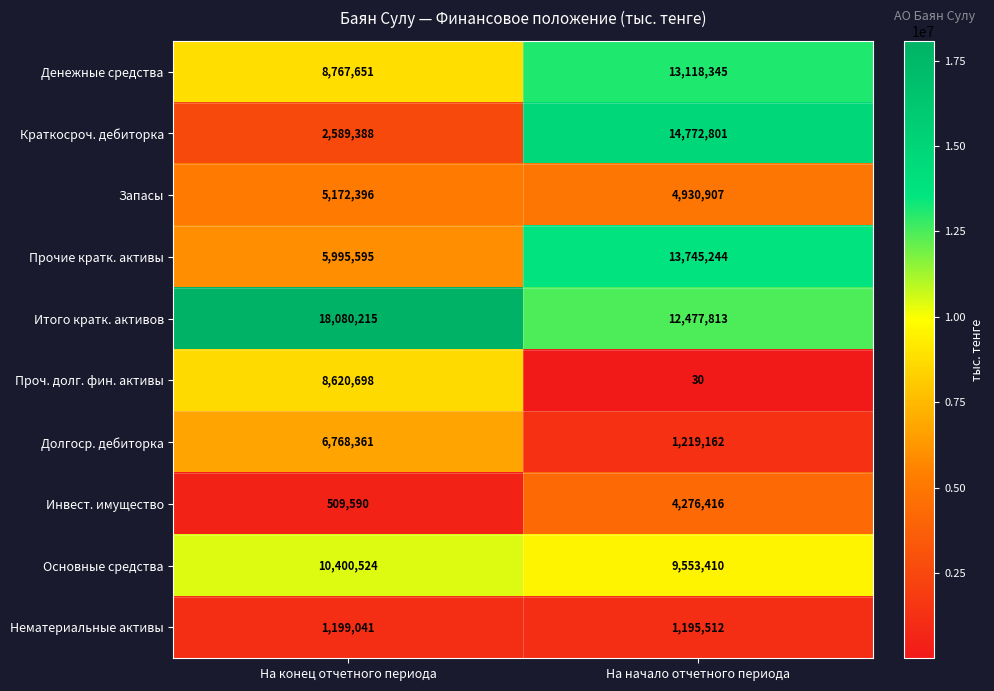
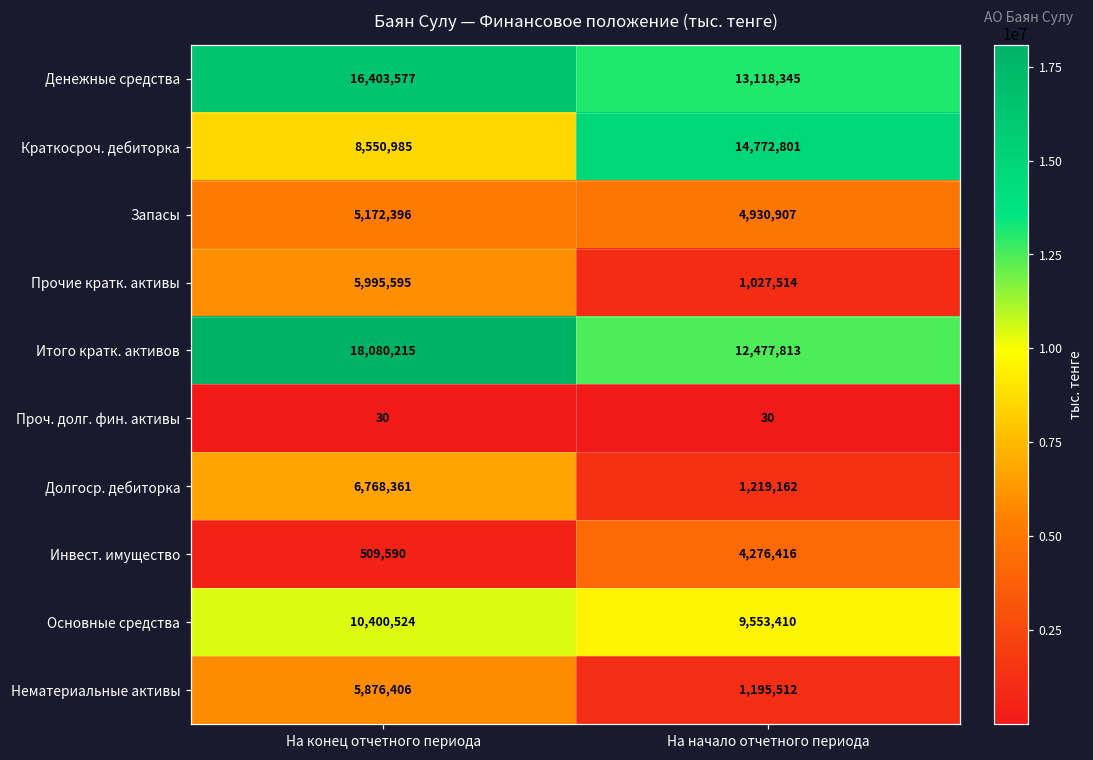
  {
    "Денежные средства": {
-     "На конец отчетного периода": "8,767,651",
+     "На конец отчетного периода": "16,403,577",
      "На начало отчетного периода": "13,118,345"
    },
    "Краткосроч. дебиторка": {
-     "На конец отчетного периода": "2,589,388",
+     "На конец отчетного периода": "8,550,985",
      "На начало отчетного периода": "14,772,801"
    },
    "Запасы": {
      "На конец отчетного периода": "5,172,396",
      "На начало отчетного периода": "4,930,907"
    },
    "Прочие кратк. активы": {
      "На конец отчетного периода": "5,995,595",
-     "На начало отчетного периода": "13,745,244"
+     "На начало отчетного периода": "1,027,514"
    },
    "Итого кратк. активов": {
      "На конец отчетного периода": "18,080,215",
      "На начало отчетного периода": "12,477,813"
    },
    "Проч. долг. фин. активы": {
-     "На конец отчетного периода": "8,620,698",
+     "На конец отчетного периода": "30",
      "На начало отчетного периода": "30"
    },
    "Долгоср. дебиторка": {
      "На конец отчетного периода": "6,768,361",
      "На начало отчетного периода": "1,219,162"
    },
    "Инвест. имущество": {
      "На конец отчетного периода": "509,590",
      "На начало отчетного периода": "4,276,416"
    },
    "Основные средства": {
      "На конец отчетного периода": "10,400,524",
      "На начало отчетного периода": "9,553,410"
    },
    "Нематериальные активы": {
-     "На конец отчетного периода": "1,199,041",
+     "На конец отчетного периода": "5,876,406",
      "На начало отчетного периода": "1,195,512"
    }
  }
